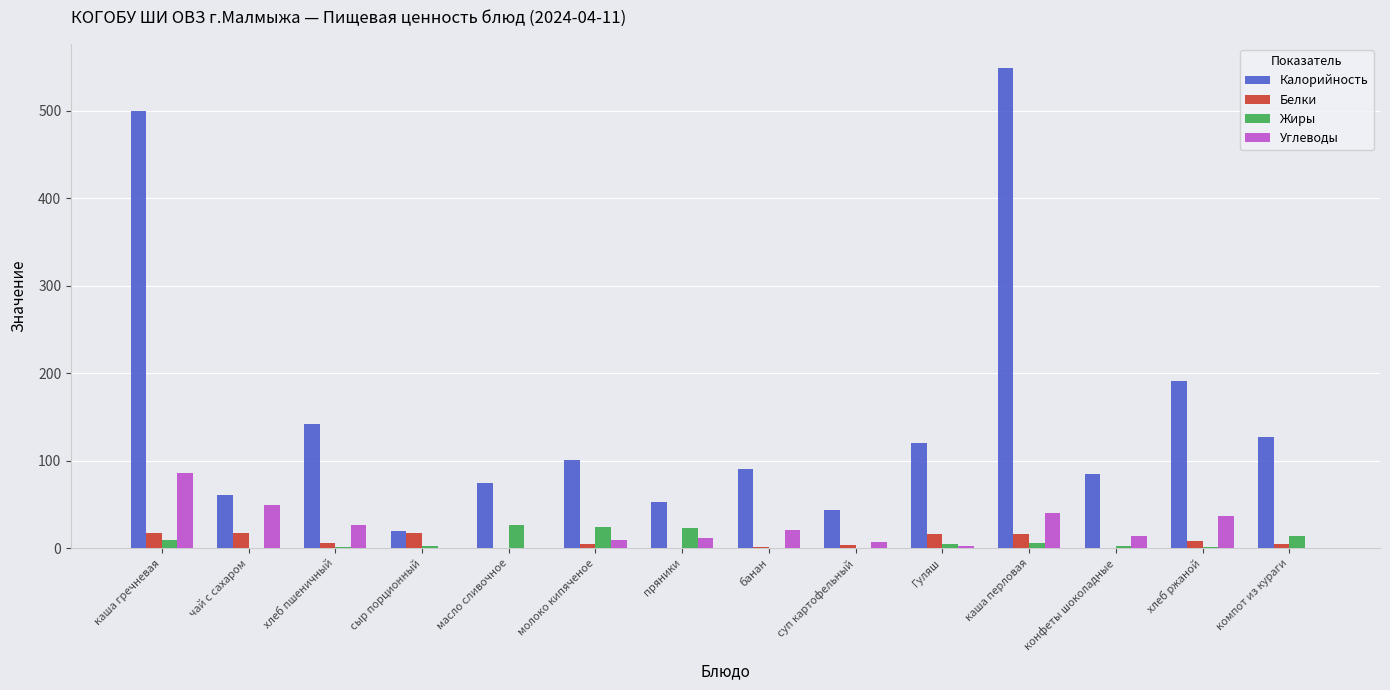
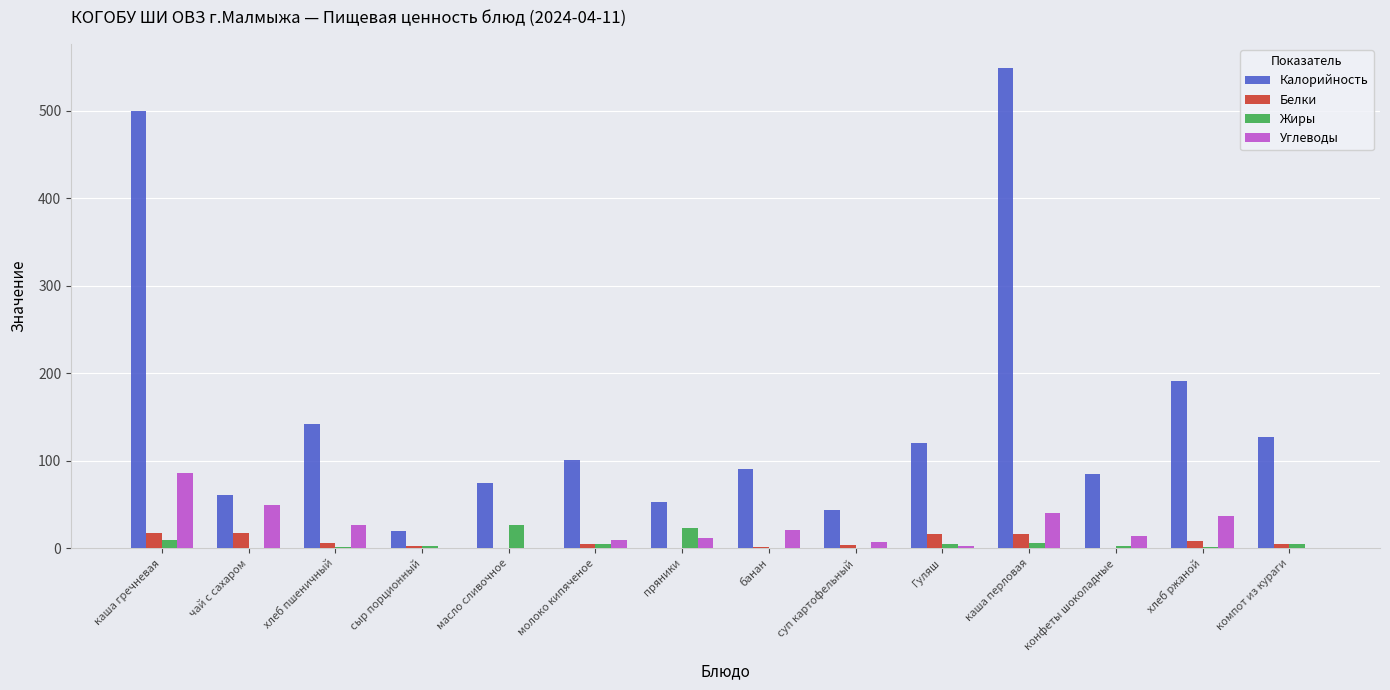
  {
    "Калорийность": {
      "каша гречневая": 500,
      "чай с сахаром": 60,
      "хлеб пшеничный": 140,
      "сыр порционный": 20,
      "масло сливочное": 70,
      "молоко кипяченое": 100,
      "пряники": 50,
      "банан": 90,
      "суп картофельный": 40,
      "Гуляш": 120,
      "каша перловая": 550,
      "конфеты шоколадные": 90,
      "хлеб ржаной": 190,
      "компот из кураги": 130
    },
    "Белки": {
      "каша гречневая": 20,
      "чай с сахаром": 20,
      "хлеб пшеничный": 10,
-     "сыр порционный": 20,
+     "сыр порционный": 0,
      "молоко кипяченое": 10,
      "суп картофельный": 0,
      "Гуляш": 20,
      "каша перловая": 20,
      "хлеб ржаной": 10,
      "компот из кураги": 10
    },
    "Жиры": {
      "каша гречневая": 10,
      "сыр порционный": 0,
      "масло сливочное": 30,
-     "молоко кипяченое": 20,
+     "молоко кипяченое": 0,
      "пряники": 20,
      "Гуляш": 10,
      "каша перловая": 10,
      "конфеты шоколадные": 0,
-     "компот из кураги": 10
+     "компот из кураги": 0
    },
    "Углеводы": {
      "каша гречневая": 90,
      "чай с сахаром": 50,
      "хлеб пшеничный": 30,
      "молоко кипяченое": 10,
      "пряники": 10,
      "банан": 20,
      "суп картофельный": 10,
      "Гуляш": 0,
      "каша перловая": 40,
      "конфеты шоколадные": 10,
      "хлеб ржаной": 40
    }
  }
